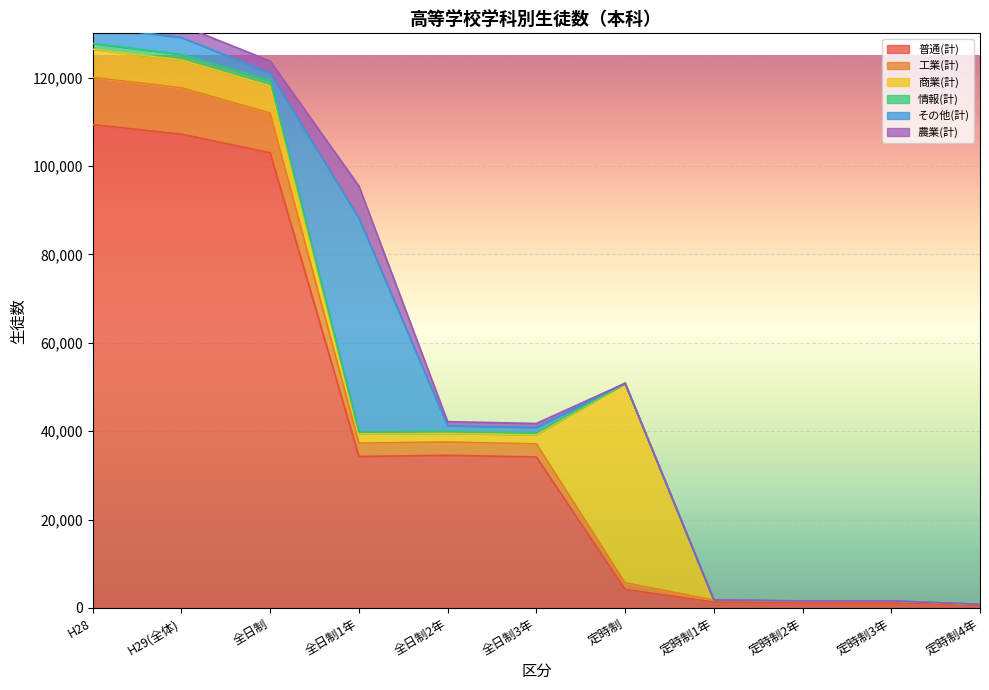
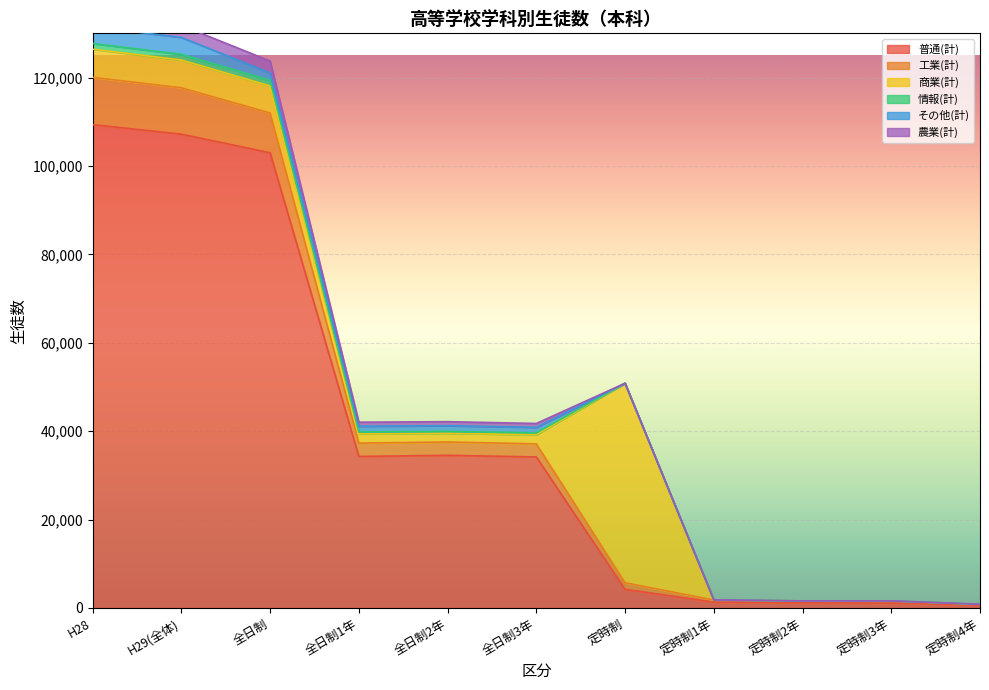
  {
    "商業(計)": {
      "H28": "6,000",
      "H29(全体)": "6,000",
      "全日制": "6,000"
    },
    "情報(計)": {
      "H28": "1,000",
      "H29(全体)": "1,000",
      "全日制": "1,000"
    },
    "その他(計)": {
      "H29(全体)": "4,000",
      "全日制": "2,000",
-     "全日制1年": "48,000",
+     "全日制1年": "1,000",
      "全日制2年": "1,000",
      "全日制3年": "1,000"
    },
    "農業(計)": {
      "全日制": "3,000",
-     "全日制1年": "7,000",
+     "全日制1年": "1,000",
      "全日制2年": "1,000",
      "全日制3年": "1,000"
    }
  }
